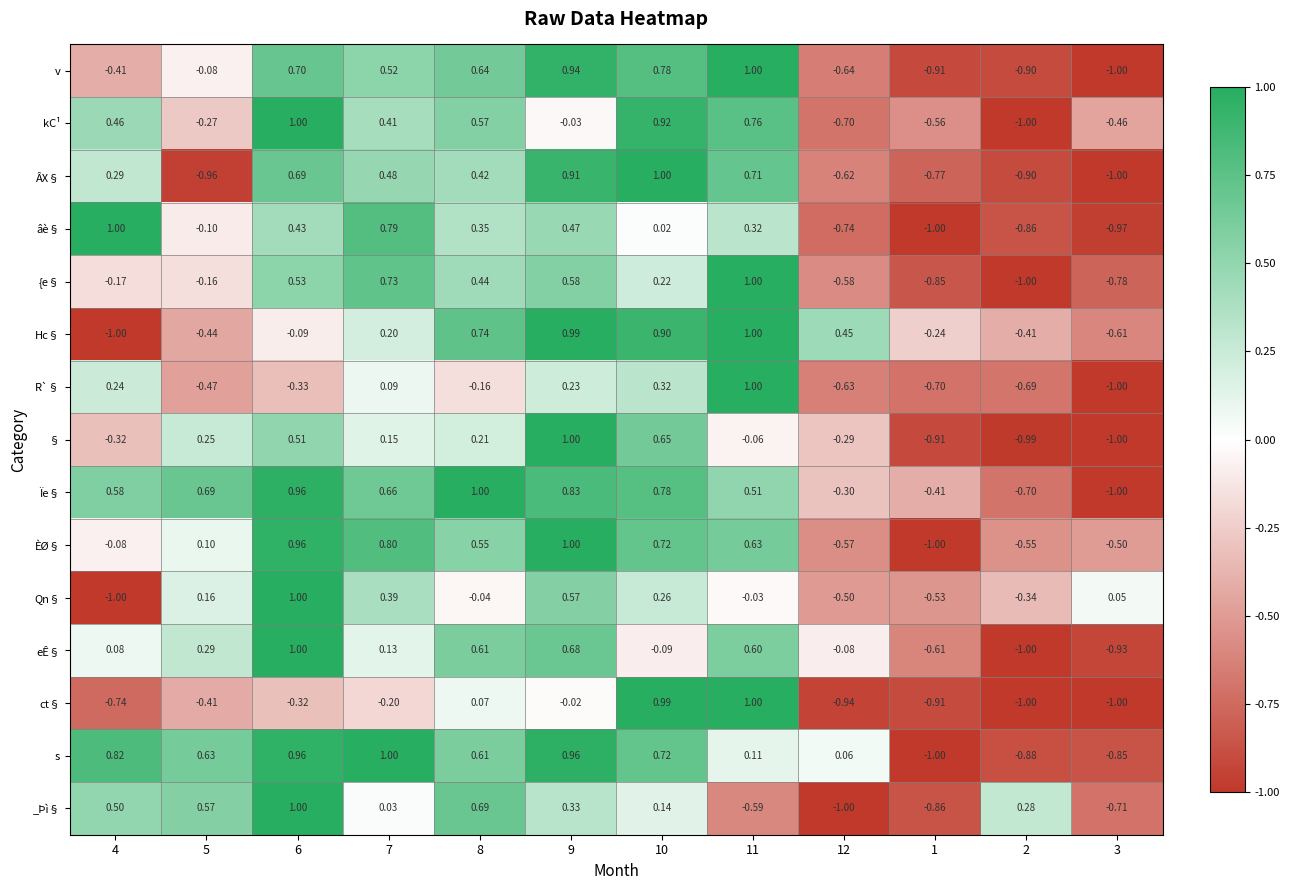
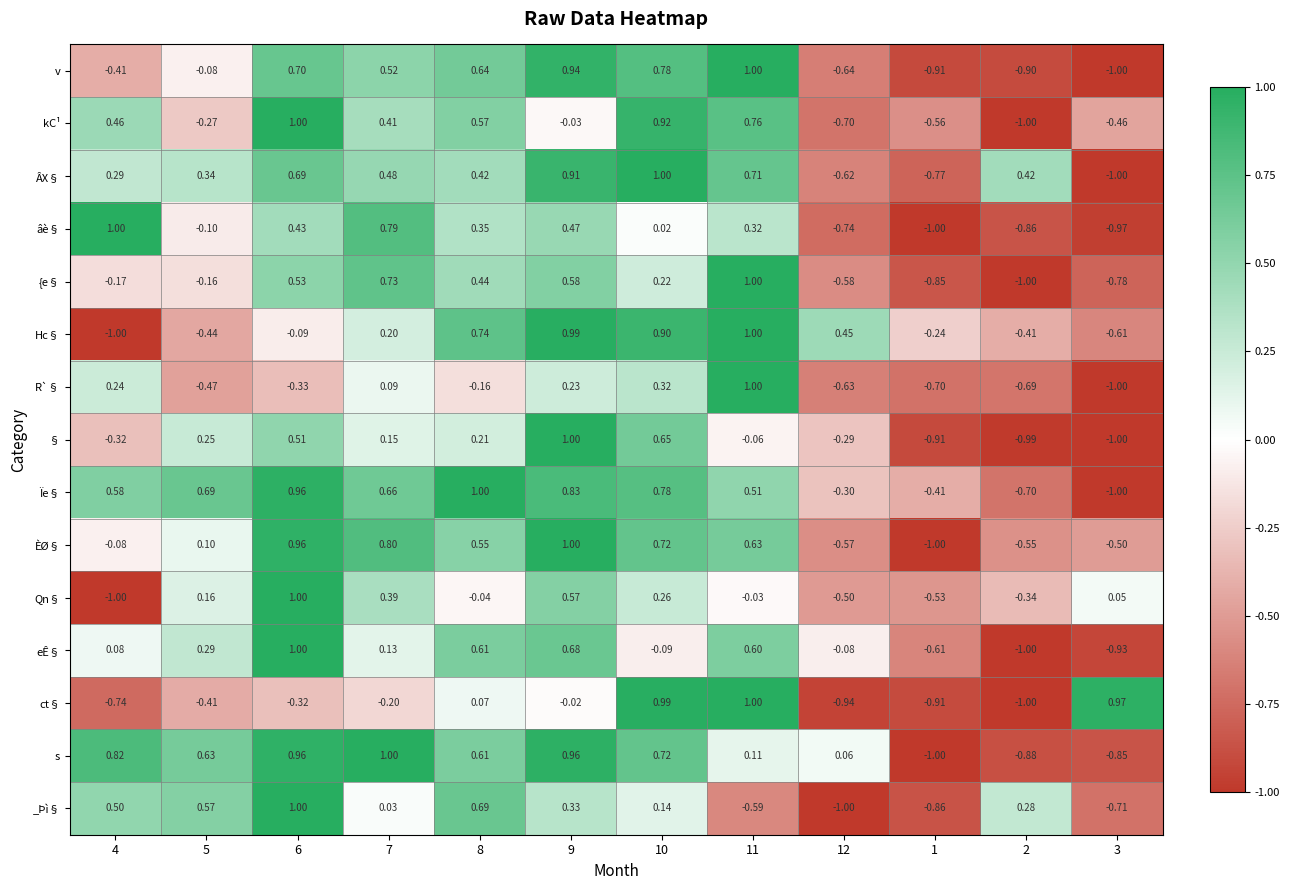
  {
    "v": {
      "4": -0.41,
      "5": -0.08,
      "6": 0.70,
      "7": 0.52,
      "8": 0.64,
      "9": 0.94,
      "10": 0.78,
      "11": 1.00,
      "12": -0.64,
      "1": -0.91,
      "2": -0.90,
      "3": -1.00
    },
    "kC¹": {
      "4": 0.46,
      "5": -0.27,
      "6": 1.00,
      "7": 0.41,
      "8": 0.57,
      "9": -0.03,
      "10": 0.92,
      "11": 0.76,
      "12": -0.70,
      "1": -0.56,
      "2": -1.00,
      "3": -0.46
    },
    "ÂX§": {
      "4": 0.29,
-     "5": -0.96,
+     "5": 0.34,
      "6": 0.69,
      "7": 0.48,
      "8": 0.42,
      "9": 0.91,
      "10": 1.00,
      "11": 0.71,
      "12": -0.62,
      "1": -0.77,
-     "2": -0.90,
+     "2": 0.42,
      "3": -1.00
    },
    "âè§": {
      "4": 1.00,
      "5": -0.10,
      "6": 0.43,
      "7": 0.79,
      "8": 0.35,
      "9": 0.47,
      "10": 0.02,
      "11": 0.32,
      "12": -0.74,
      "1": -1.00,
      "2": -0.86,
      "3": -0.97
    },
    "{e§": {
      "4": -0.17,
      "5": -0.16,
      "6": 0.53,
      "7": 0.73,
      "8": 0.44,
      "9": 0.58,
      "10": 0.22,
      "11": 1.00,
      "12": -0.58,
      "1": -0.85,
      "2": -1.00,
      "3": -0.78
    },
    "Hc§": {
      "4": -1.00,
      "5": -0.44,
      "6": -0.09,
      "7": 0.20,
      "8": 0.74,
      "9": 0.99,
      "10": 0.90,
      "11": 1.00,
      "12": 0.45,
      "1": -0.24,
      "2": -0.41,
      "3": -0.61
    },
    "R`§": {
      "4": 0.24,
      "5": -0.47,
      "6": -0.33,
      "7": 0.09,
      "8": -0.16,
      "9": 0.23,
      "10": 0.32,
      "11": 1.00,
      "12": -0.63,
      "1": -0.70,
      "2": -0.69,
      "3": -1.00
    },
    "§": {
      "4": -0.32,
      "5": 0.25,
      "6": 0.51,
      "7": 0.15,
      "8": 0.21,
      "9": 1.00,
      "10": 0.65,
      "11": -0.06,
      "12": -0.29,
      "1": -0.91,
      "2": -0.99,
      "3": -1.00
    },
    "Ïe§": {
      "4": 0.58,
      "5": 0.69,
      "6": 0.96,
      "7": 0.66,
      "8": 1.00,
      "9": 0.83,
      "10": 0.78,
      "11": 0.51,
      "12": -0.30,
      "1": -0.41,
      "2": -0.70,
      "3": -1.00
    },
    "ÈØ§": {
      "4": -0.08,
      "5": 0.10,
      "6": 0.96,
      "7": 0.80,
      "8": 0.55,
      "9": 1.00,
      "10": 0.72,
      "11": 0.63,
      "12": -0.57,
      "1": -1.00,
      "2": -0.55,
      "3": -0.50
    },
    "Qn§": {
      "4": -1.00,
      "5": 0.16,
      "6": 1.00,
      "7": 0.39,
      "8": -0.04,
      "9": 0.57,
      "10": 0.26,
      "11": -0.03,
      "12": -0.50,
      "1": -0.53,
      "2": -0.34,
      "3": 0.05
    },
    "eÊ§": {
      "4": 0.08,
      "5": 0.29,
      "6": 1.00,
      "7": 0.13,
      "8": 0.61,
      "9": 0.68,
      "10": -0.09,
      "11": 0.60,
      "12": -0.08,
      "1": -0.61,
      "2": -1.00,
      "3": -0.93
    },
    "ct§": {
      "4": -0.74,
      "5": -0.41,
      "6": -0.32,
      "7": -0.20,
      "8": 0.07,
      "9": -0.02,
      "10": 0.99,
      "11": 1.00,
      "12": -0.94,
      "1": -0.91,
      "2": -1.00,
-     "3": -1.00
+     "3": 0.97
    },
    "s": {
      "4": 0.82,
      "5": 0.63,
      "6": 0.96,
      "7": 1.00,
      "8": 0.61,
      "9": 0.96,
      "10": 0.72,
      "11": 0.11,
      "12": 0.06,
      "1": -1.00,
      "2": -0.88,
      "3": -0.85
    },
    "_Þì§": {
      "4": 0.50,
      "5": 0.57,
      "6": 1.00,
      "7": 0.03,
      "8": 0.69,
      "9": 0.33,
      "10": 0.14,
      "11": -0.59,
      "12": -1.00,
      "1": -0.86,
      "2": 0.28,
      "3": -0.71
    }
  }
